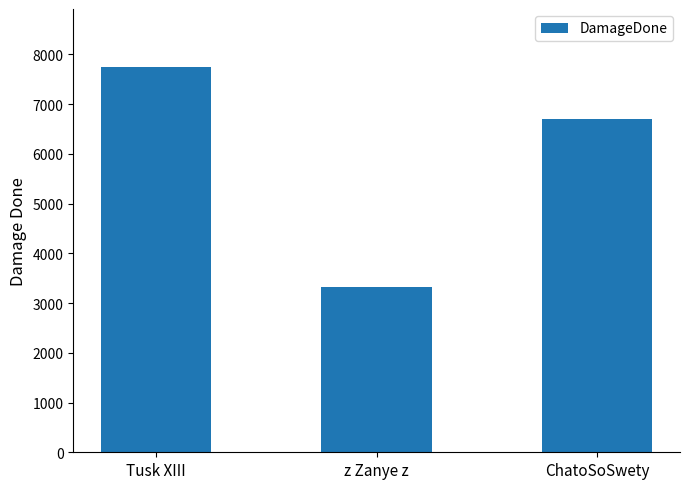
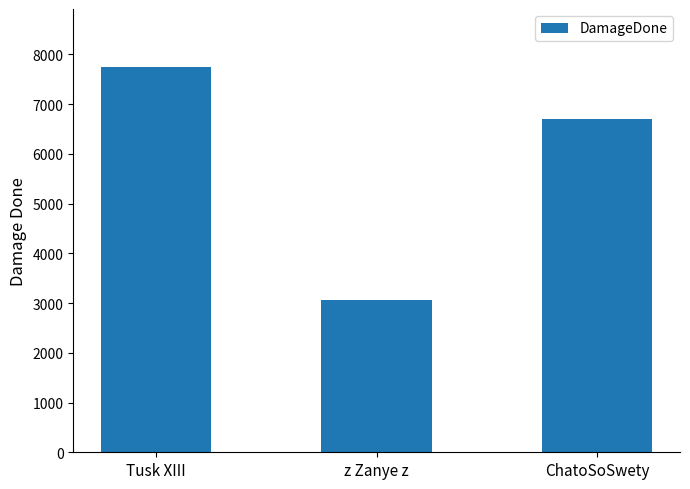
  {
    "Tusk XIII": 7800,
-   "z Zanye z": 3300,
+   "z Zanye z": 3100,
    "ChatoSoSwety": 6700
  }
